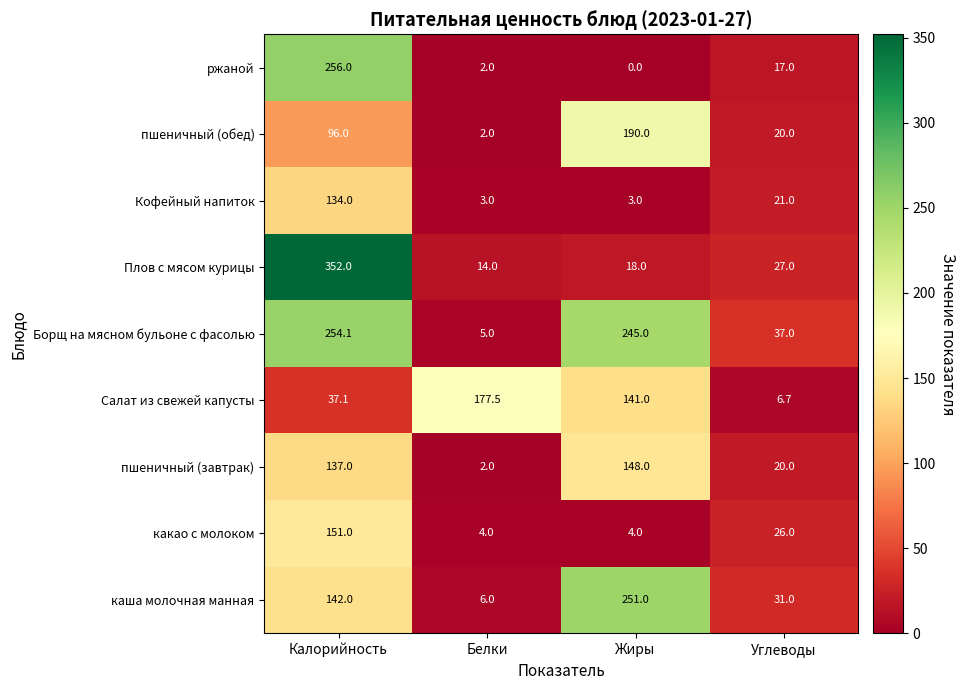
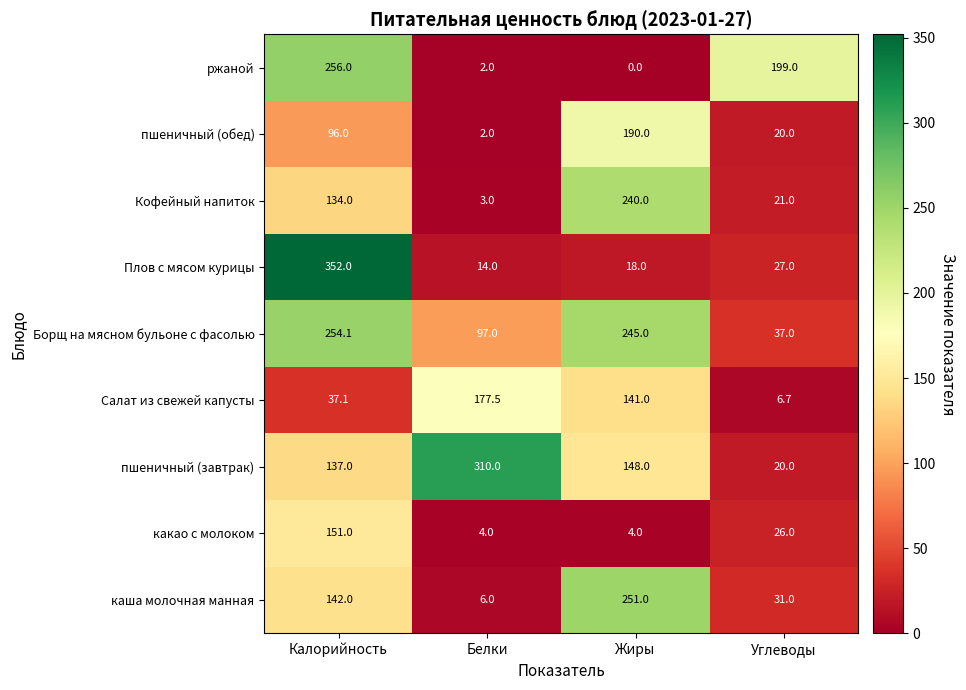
  {
    "ржаной": {
      "Калорийность": 256.0,
      "Белки": 2.0,
      "Жиры": 0.0,
-     "Углеводы": 17.0
+     "Углеводы": 199.0
    },
    "пшеничный (обед)": {
      "Калорийность": 96.0,
      "Белки": 2.0,
      "Жиры": 190.0,
      "Углеводы": 20.0
    },
    "Кофейный напиток": {
      "Калорийность": 134.0,
      "Белки": 3.0,
-     "Жиры": 3.0,
+     "Жиры": 240.0,
      "Углеводы": 21.0
    },
    "Плов с мясом курицы": {
      "Калорийность": 352.0,
      "Белки": 14.0,
      "Жиры": 18.0,
      "Углеводы": 27.0
    },
    "Борщ на мясном бульоне с фасолью": {
      "Калорийность": 254.1,
-     "Белки": 5.0,
+     "Белки": 97.0,
      "Жиры": 245.0,
      "Углеводы": 37.0
    },
    "Салат из свежей капусты": {
      "Калорийность": 37.1,
      "Белки": 177.5,
      "Жиры": 141.0,
      "Углеводы": 6.7
    },
    "пшеничный (завтрак)": {
      "Калорийность": 137.0,
-     "Белки": 2.0,
+     "Белки": 310.0,
      "Жиры": 148.0,
      "Углеводы": 20.0
    },
    "какао с молоком": {
      "Калорийность": 151.0,
      "Белки": 4.0,
      "Жиры": 4.0,
      "Углеводы": 26.0
    },
    "каша молочная манная": {
      "Калорийность": 142.0,
      "Белки": 6.0,
      "Жиры": 251.0,
      "Углеводы": 31.0
    }
  }
